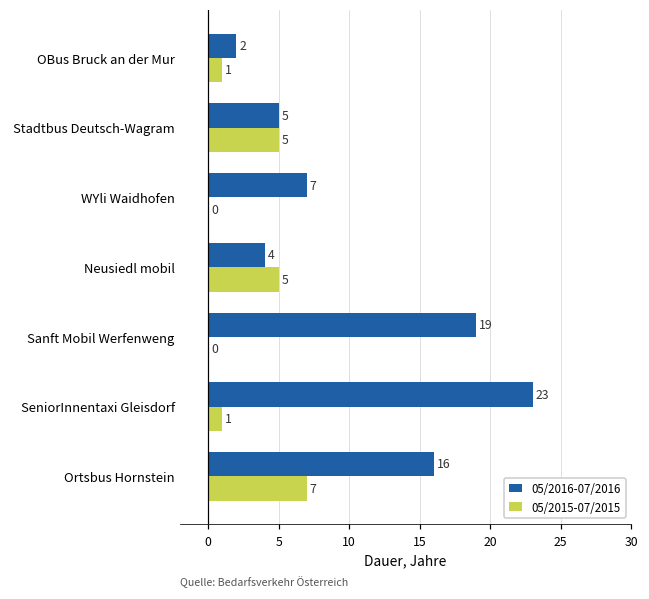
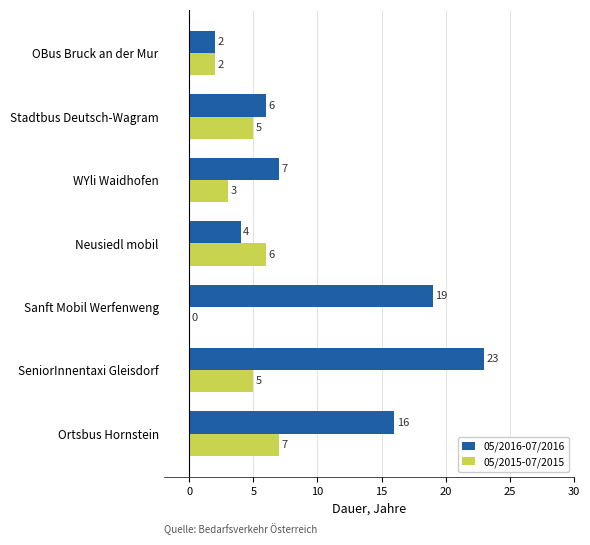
  {
    "05/2016-07/2016": {
      "OBus Bruck an der Mur": 2,
-     "Stadtbus Deutsch-Wagram": 5,
+     "Stadtbus Deutsch-Wagram": 6,
      "WYli Waidhofen": 7,
      "Neusiedl mobil": 4,
      "Sanft Mobil Werfenweng": 19,
      "SeniorInnentaxi Gleisdorf": 23,
      "Ortsbus Hornstein": 16
    },
    "05/2015-07/2015": {
-     "OBus Bruck an der Mur": 1,
+     "OBus Bruck an der Mur": 2,
      "Stadtbus Deutsch-Wagram": 5,
-     "WYli Waidhofen": 0,
-     "Neusiedl mobil": 5,
+     "WYli Waidhofen": 3,
+     "Neusiedl mobil": 6,
      "Sanft Mobil Werfenweng": 0,
-     "SeniorInnentaxi Gleisdorf": 1,
+     "SeniorInnentaxi Gleisdorf": 5,
      "Ortsbus Hornstein": 7
    }
  }
